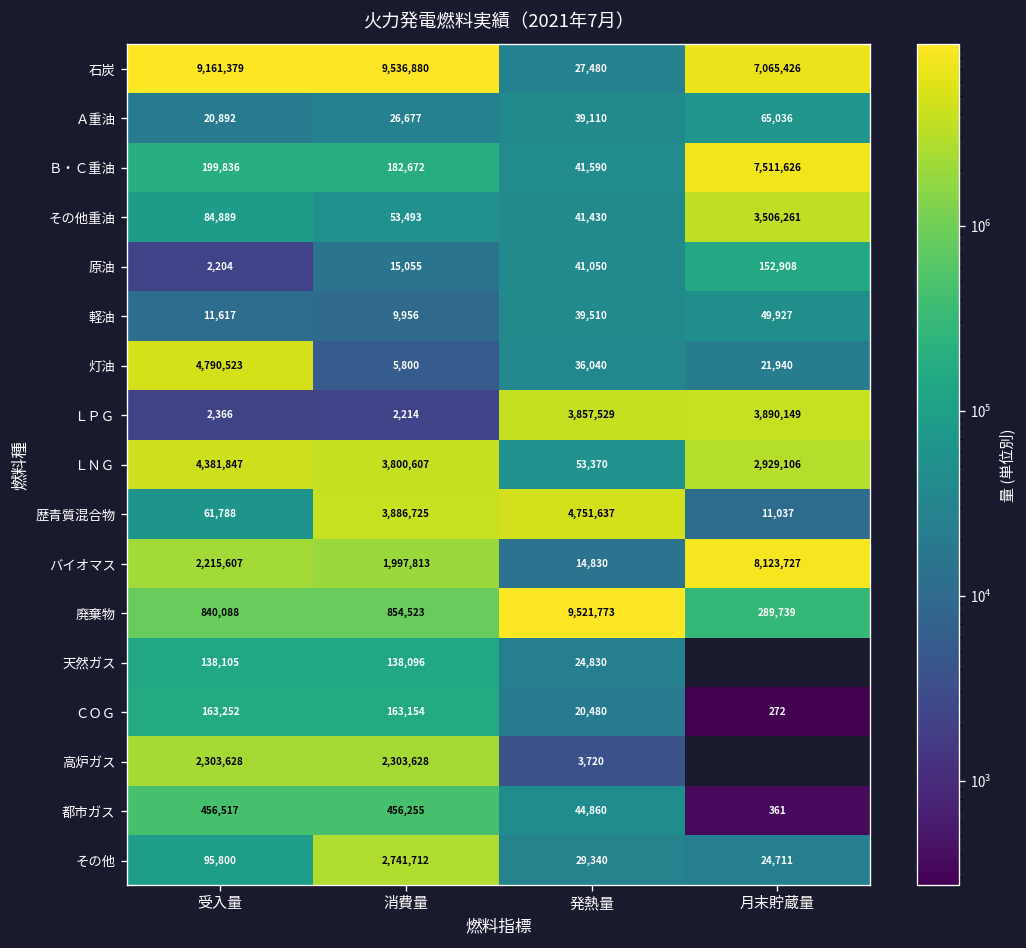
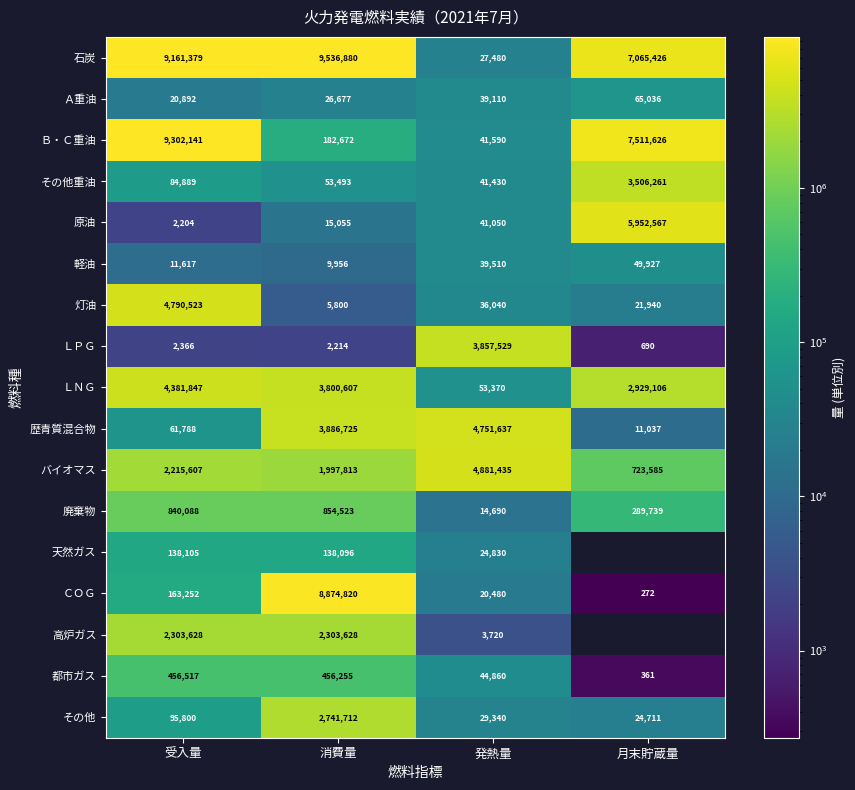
  {
    "石炭": {
      "受入量": "9,161,379",
      "消費量": "9,536,880",
      "発熱量": "27,480",
      "月末貯蔵量": "7,065,426"
    },
    "Ａ重油": {
      "受入量": "20,892",
      "消費量": "26,677",
      "発熱量": "39,110",
      "月末貯蔵量": "65,036"
    },
    "Ｂ・Ｃ重油": {
-     "受入量": "199,836",
+     "受入量": "9,302,141",
      "消費量": "182,672",
      "発熱量": "41,590",
      "月末貯蔵量": "7,511,626"
    },
    "その他重油": {
      "受入量": "84,889",
      "消費量": "53,493",
      "発熱量": "41,430",
      "月末貯蔵量": "3,506,261"
    },
    "原油": {
      "受入量": "2,204",
      "消費量": "15,055",
      "発熱量": "41,050",
-     "月末貯蔵量": "152,908"
+     "月末貯蔵量": "5,952,567"
    },
    "軽油": {
      "受入量": "11,617",
      "消費量": "9,956",
      "発熱量": "39,510",
      "月末貯蔵量": "49,927"
    },
    "灯油": {
      "受入量": "4,790,523",
      "消費量": "5,800",
      "発熱量": "36,040",
      "月末貯蔵量": "21,940"
    },
    "ＬＰＧ": {
      "受入量": "2,366",
      "消費量": "2,214",
      "発熱量": "3,857,529",
-     "月末貯蔵量": "3,890,149"
+     "月末貯蔵量": "690"
    },
    "ＬＮＧ": {
      "受入量": "4,381,847",
      "消費量": "3,800,607",
      "発熱量": "53,370",
      "月末貯蔵量": "2,929,106"
    },
    "歴青質混合物": {
      "受入量": "61,788",
      "消費量": "3,886,725",
      "発熱量": "4,751,637",
      "月末貯蔵量": "11,037"
    },
    "バイオマス": {
      "受入量": "2,215,607",
      "消費量": "1,997,813",
-     "発熱量": "14,830",
-     "月末貯蔵量": "8,123,727"
+     "発熱量": "4,881,435",
+     "月末貯蔵量": "723,585"
    },
    "廃棄物": {
      "受入量": "840,088",
      "消費量": "854,523",
-     "発熱量": "9,521,773",
+     "発熱量": "14,690",
      "月末貯蔵量": "289,739"
    },
    "天然ガス": {
      "受入量": "138,105",
      "消費量": "138,096",
      "発熱量": "24,830"
    },
    "ＣＯＧ": {
      "受入量": "163,252",
-     "消費量": "163,154",
+     "消費量": "8,874,820",
      "発熱量": "20,480",
      "月末貯蔵量": "272"
    },
    "高炉ガス": {
      "受入量": "2,303,628",
      "消費量": "2,303,628",
      "発熱量": "3,720"
    },
    "都市ガス": {
      "受入量": "456,517",
      "消費量": "456,255",
      "発熱量": "44,860",
      "月末貯蔵量": "361"
    },
    "その他": {
      "受入量": "95,800",
      "消費量": "2,741,712",
      "発熱量": "29,340",
      "月末貯蔵量": "24,711"
    }
  }
